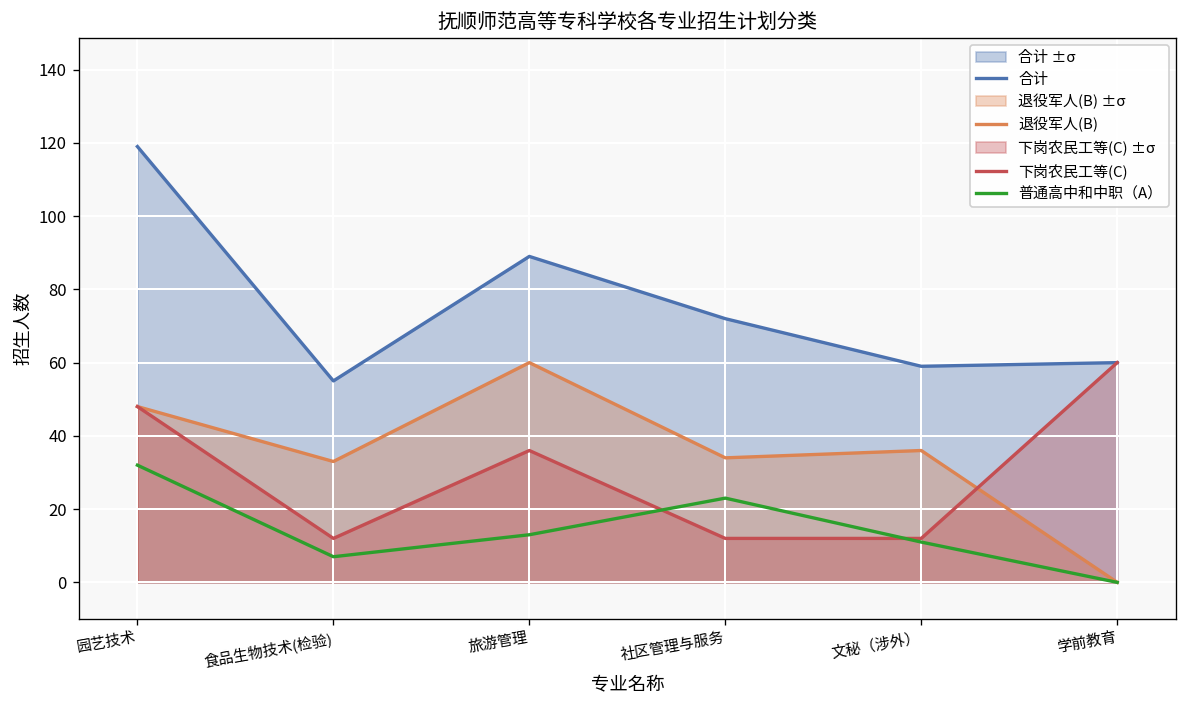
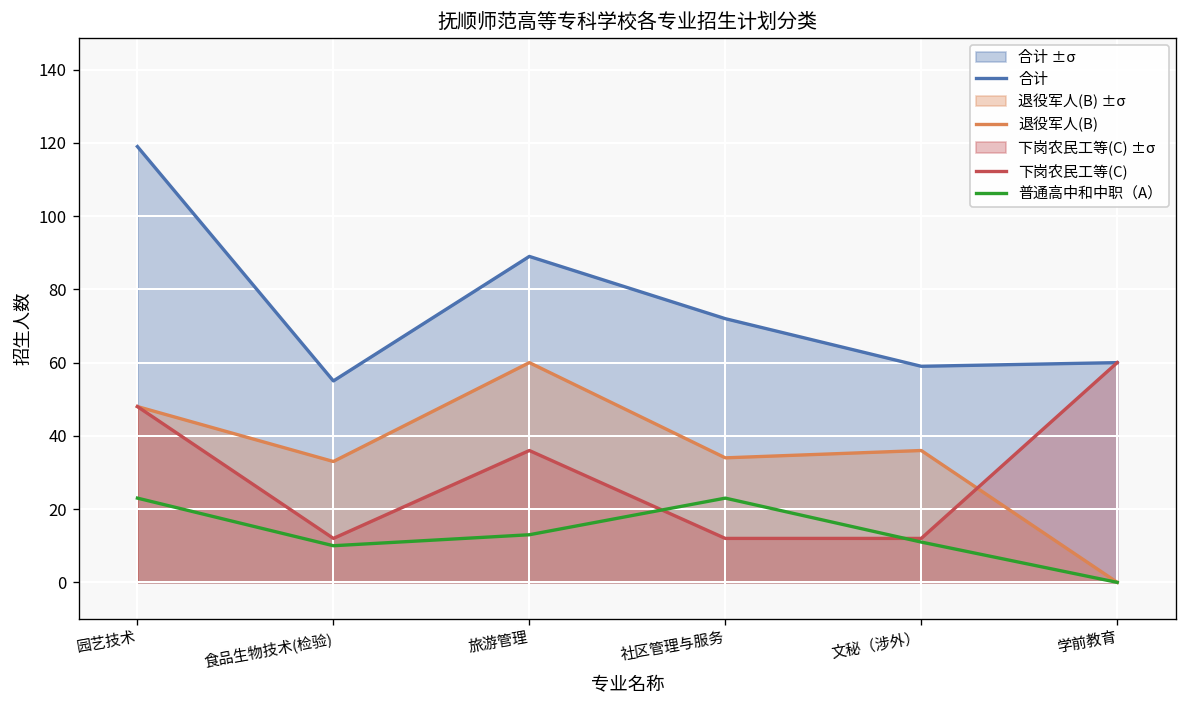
  {
    "合计 ±σ": {
      "园艺技术": 119,
      "食品生物技术(检验)": 55,
      "旅游管理": 89,
      "社区管理与服务": 72,
      "文秘（涉外）": 59
    },
    "普通高中和中职（A）": {
-     "园艺技术": 32,
-     "食品生物技术(检验)": 7,
+     "园艺技术": 23,
+     "食品生物技术(检验)": 10,
      "旅游管理": 13,
      "社区管理与服务": 23,
      "文秘（涉外）": 11
    }
  }
